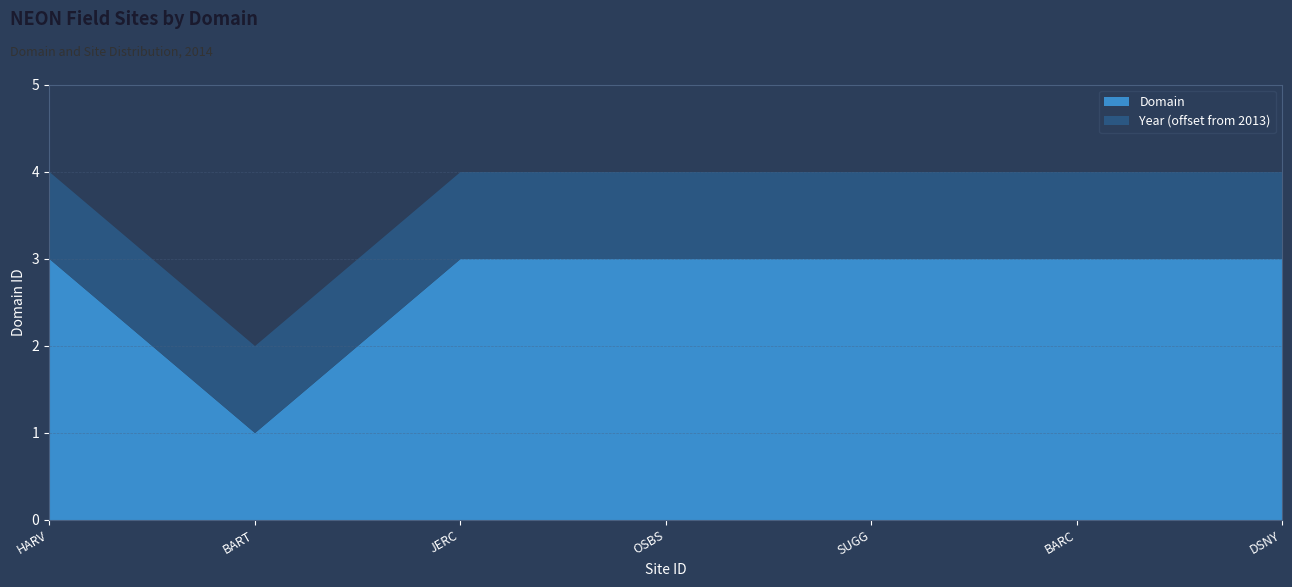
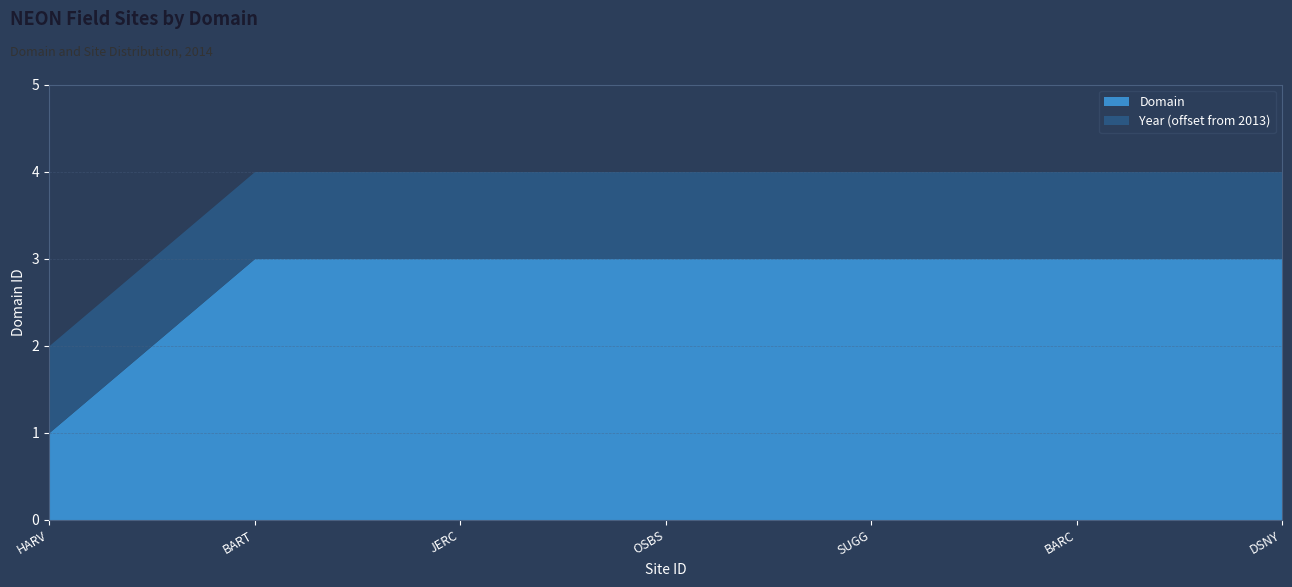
  {
    "Domain": {
-     "HARV": 3,
-     "BART": 1,
+     "HARV": 1,
+     "BART": 3,
      "JERC": 3,
      "OSBS": 3,
      "SUGG": 3,
      "BARC": 3,
      "DSNY": 3
    },
    "Year (offset from 2013)": {
      "HARV": 1,
      "BART": 1,
      "JERC": 1,
      "OSBS": 1,
      "SUGG": 1,
      "BARC": 1,
      "DSNY": 1
    }
  }
